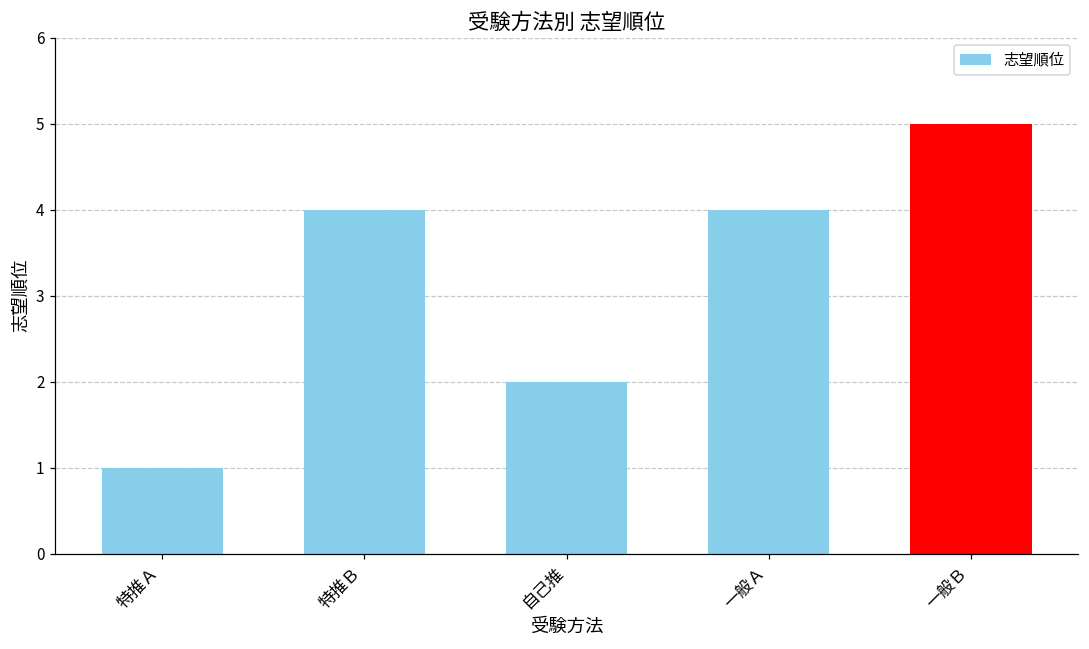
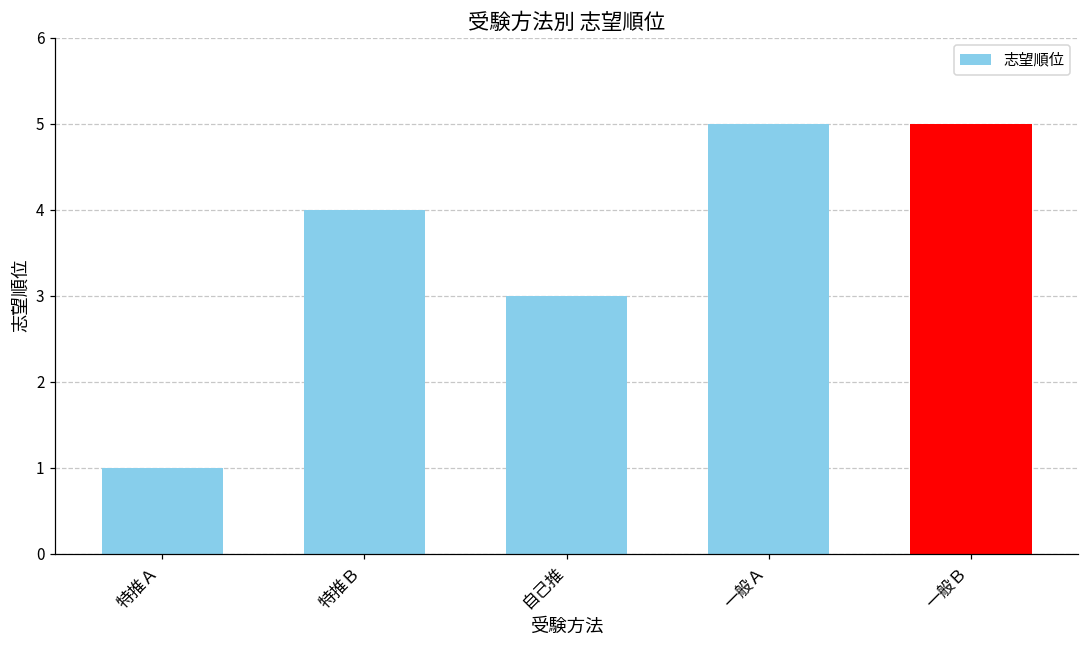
  {
    "特推Ａ": 1,
    "特推Ｂ": 4,
-   "自己推": 2,
-   "一般Ａ": 4,
+   "自己推": 3,
+   "一般Ａ": 5,
    "一般Ｂ": 5
  }
